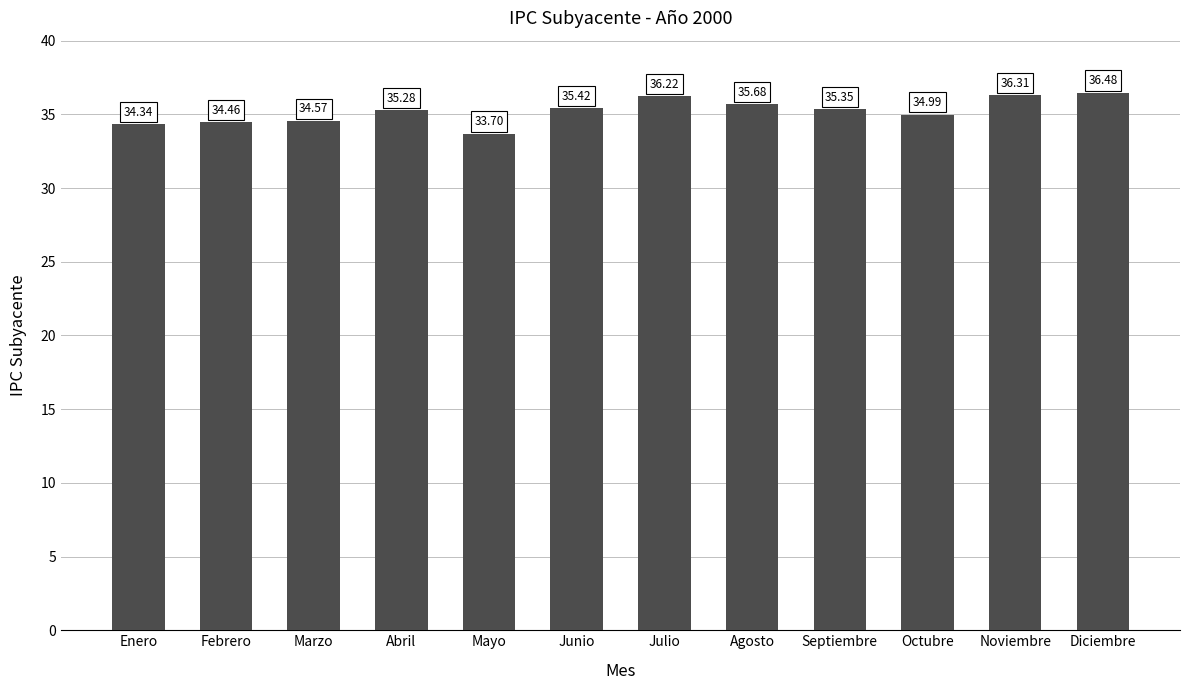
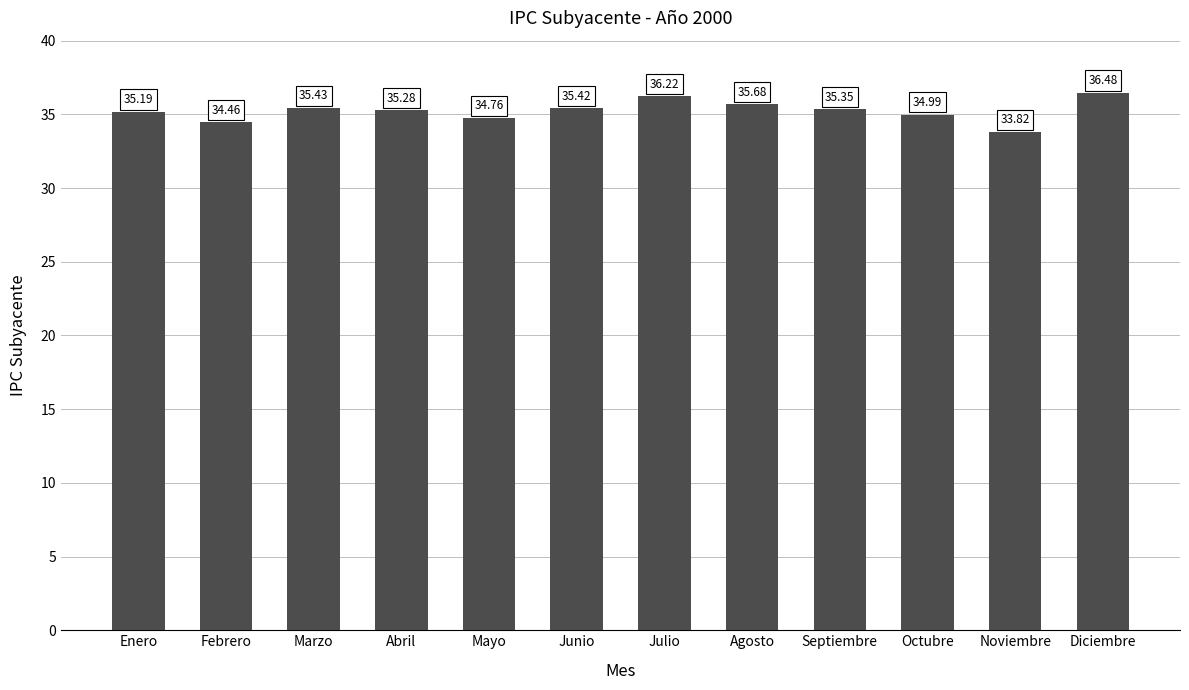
  {
-   "Enero": 34.34,
-   "Marzo": 34.57,
-   "Mayo": 33.70,
-   "Noviembre": 36.31
+   "Enero": 35.19,
+   "Marzo": 35.43,
+   "Mayo": 34.76,
+   "Noviembre": 33.82
  }
